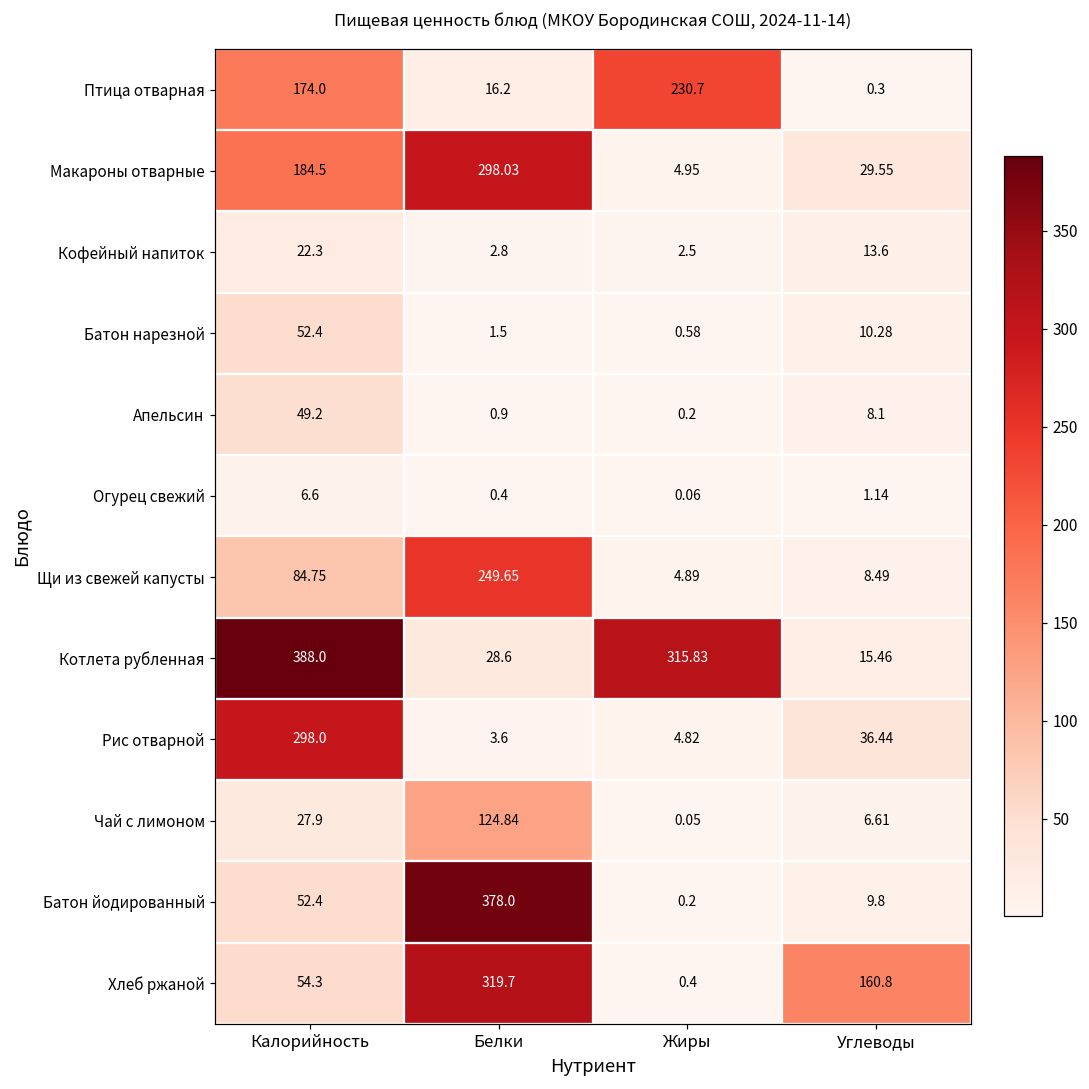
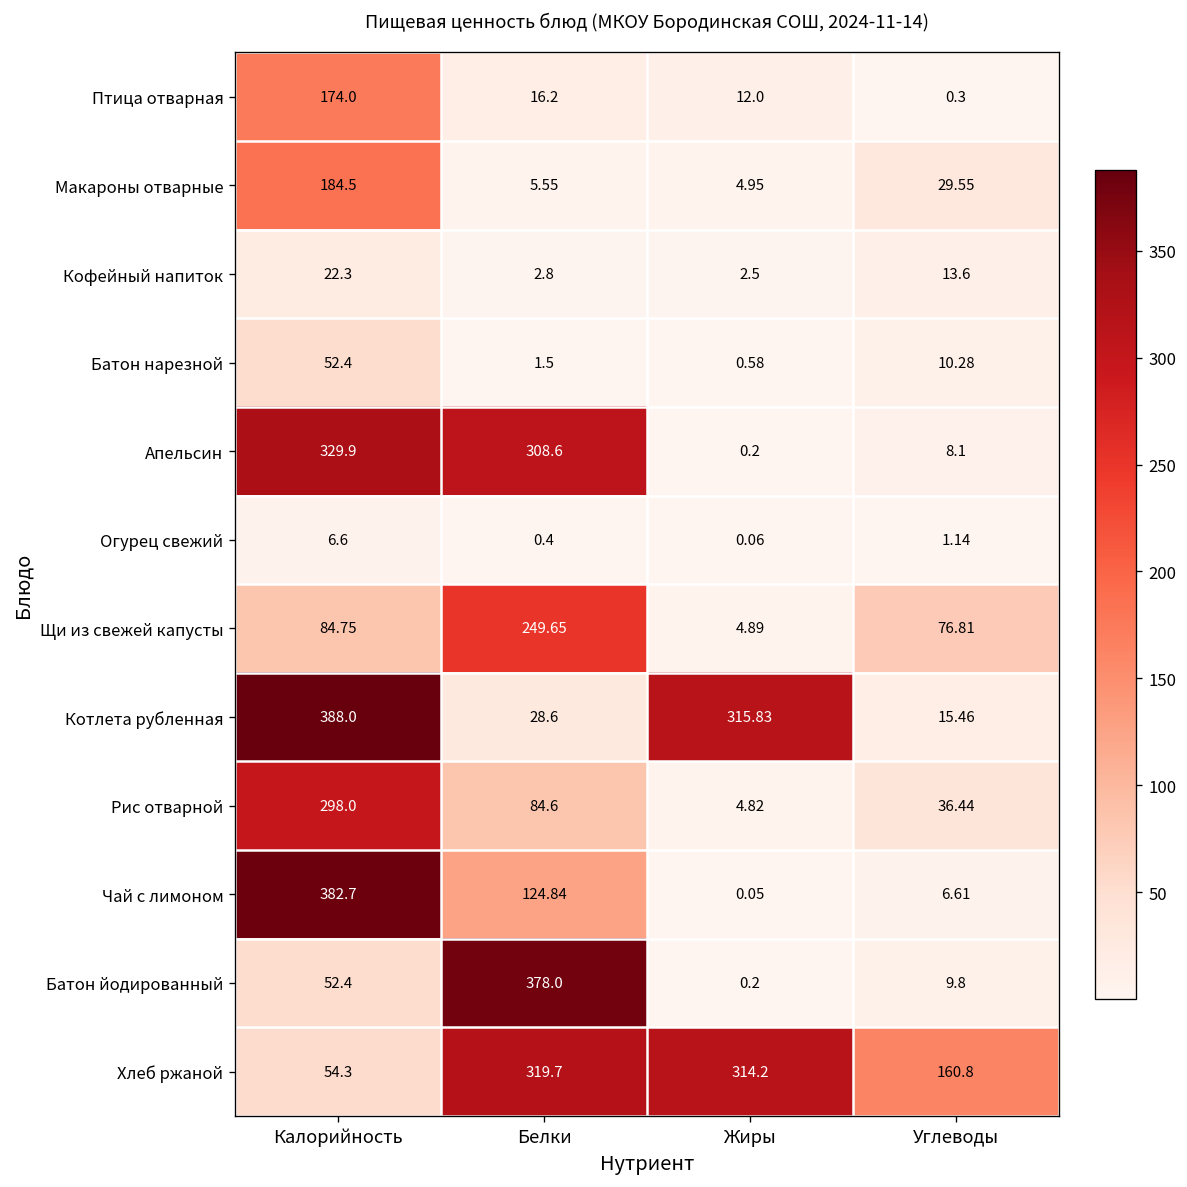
  {
    "Птица отварная": {
      "Калорийность": 174.0,
      "Белки": 16.2,
-     "Жиры": 230.7,
+     "Жиры": 12.0,
      "Углеводы": 0.3
    },
    "Макароны отварные": {
      "Калорийность": 184.5,
-     "Белки": 298.03,
+     "Белки": 5.55,
      "Жиры": 4.95,
      "Углеводы": 29.55
    },
    "Кофейный напиток": {
      "Калорийность": 22.3,
      "Белки": 2.8,
      "Жиры": 2.5,
      "Углеводы": 13.6
    },
    "Батон нарезной": {
      "Калорийность": 52.4,
      "Белки": 1.5,
      "Жиры": 0.58,
      "Углеводы": 10.28
    },
    "Апельсин": {
-     "Калорийность": 49.2,
-     "Белки": 0.9,
+     "Калорийность": 329.9,
+     "Белки": 308.6,
      "Жиры": 0.2,
      "Углеводы": 8.1
    },
    "Огурец свежий": {
      "Калорийность": 6.6,
      "Белки": 0.4,
      "Жиры": 0.06,
      "Углеводы": 1.14
    },
    "Щи из свежей капусты": {
      "Калорийность": 84.75,
      "Белки": 249.65,
      "Жиры": 4.89,
-     "Углеводы": 8.49
+     "Углеводы": 76.81
    },
    "Котлета рубленная": {
      "Калорийность": 388.0,
      "Белки": 28.6,
      "Жиры": 315.83,
      "Углеводы": 15.46
    },
    "Рис отварной": {
      "Калорийность": 298.0,
-     "Белки": 3.6,
+     "Белки": 84.6,
      "Жиры": 4.82,
      "Углеводы": 36.44
    },
    "Чай с лимоном": {
-     "Калорийность": 27.9,
+     "Калорийность": 382.7,
      "Белки": 124.84,
      "Жиры": 0.05,
      "Углеводы": 6.61
    },
    "Батон йодированный": {
      "Калорийность": 52.4,
      "Белки": 378.0,
      "Жиры": 0.2,
      "Углеводы": 9.8
    },
    "Хлеб ржаной": {
      "Калорийность": 54.3,
      "Белки": 319.7,
-     "Жиры": 0.4,
+     "Жиры": 314.2,
      "Углеводы": 160.8
    }
  }
